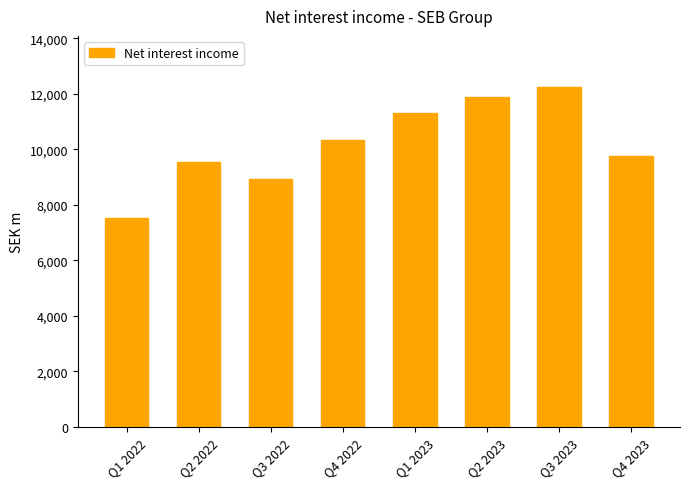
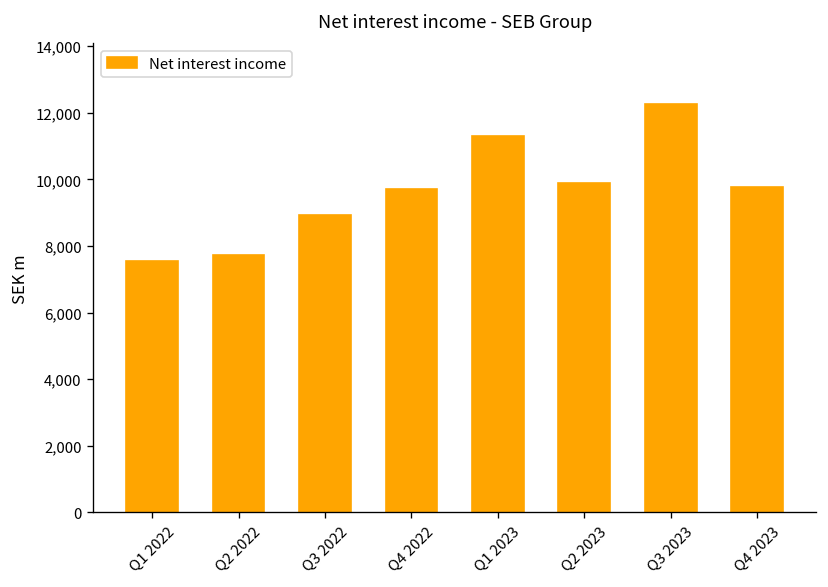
  {
    "Q1 2022": "7,500",
-   "Q2 2022": "9,600",
+   "Q2 2022": "7,700",
    "Q3 2022": "8,900",
-   "Q4 2022": "10,300",
+   "Q4 2022": "9,700",
    "Q1 2023": "11,300",
-   "Q2 2023": "11,900",
+   "Q2 2023": "9,900",
    "Q3 2023": "12,200",
    "Q4 2023": "9,800"
  }
